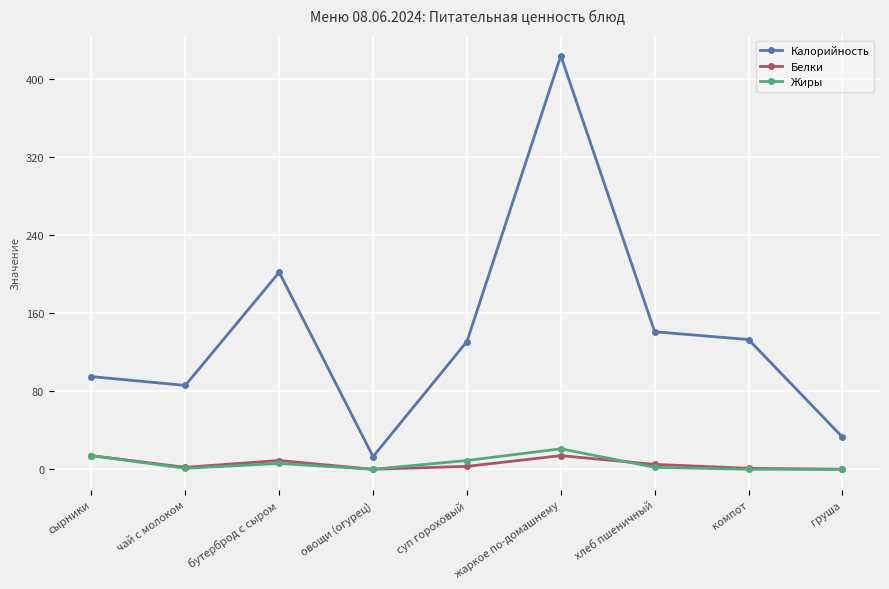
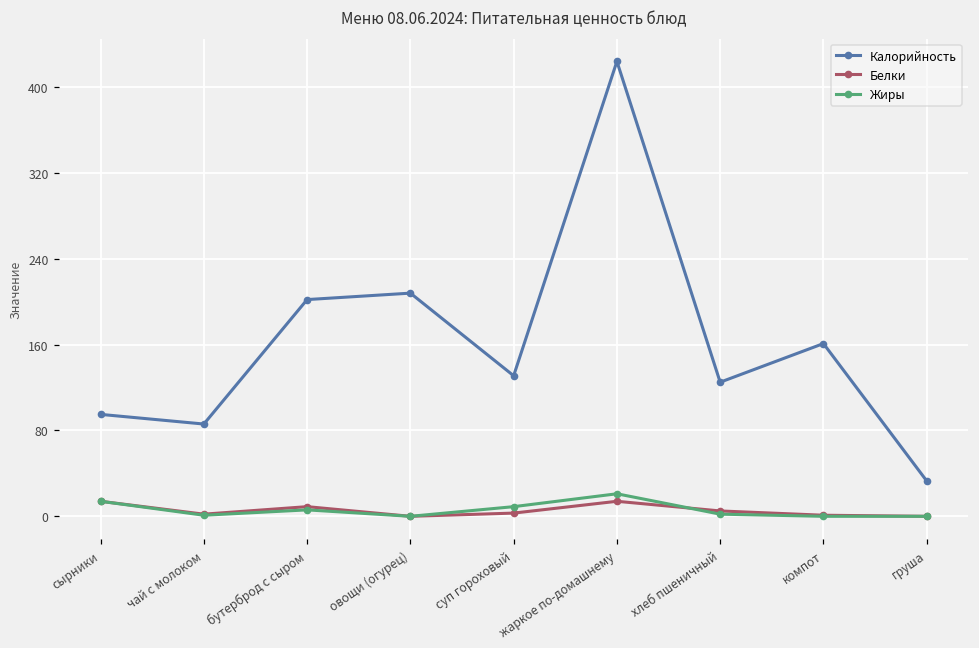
  {
    "Калорийность": {
      "сырники": 100,
      "чай с молоком": 90,
      "бутерброд с сыром": 200,
-     "овощи (огурец)": 10,
+     "овощи (огурец)": 210,
      "суп гороховый": 130,
      "жаркое по-домашнему": 420,
-     "хлеб пшеничный": 140,
-     "компот": 130,
+     "хлеб пшеничный": 130,
+     "компот": 160,
      "груша": 30
    },
    "Белки": {
      "бутерброд с сыром": 10,
      "суп гороховый": 0,
      "жаркое по-домашнему": 10,
      "хлеб пшеничный": 10
    },
    "Жиры": {
      "бутерброд с сыром": 10,
      "суп гороховый": 10,
      "жаркое по-домашнему": 20,
      "хлеб пшеничный": 0
    }
  }
